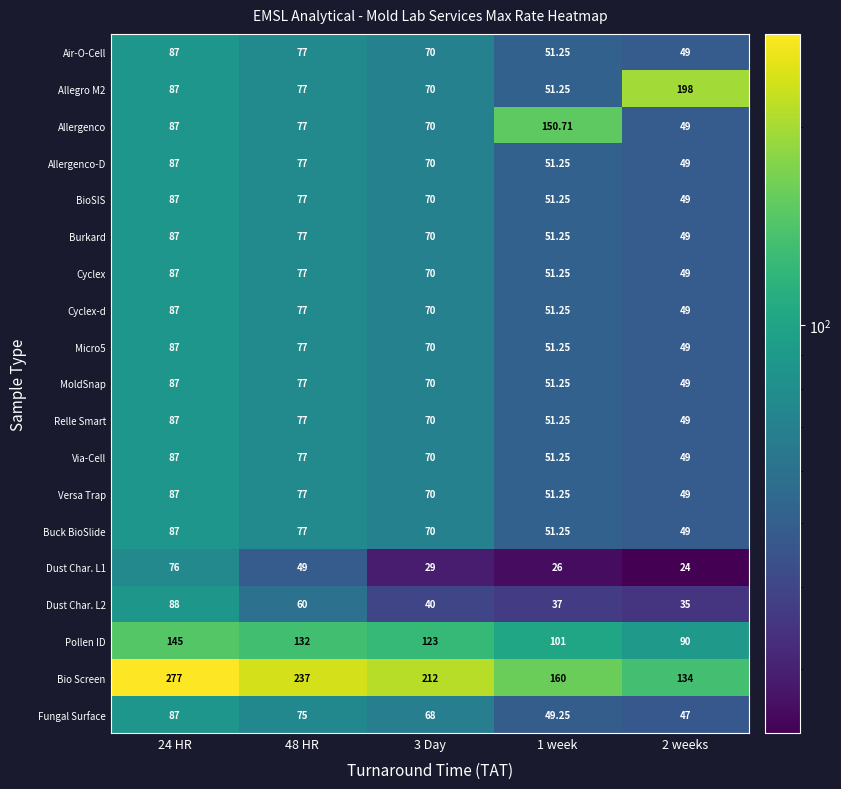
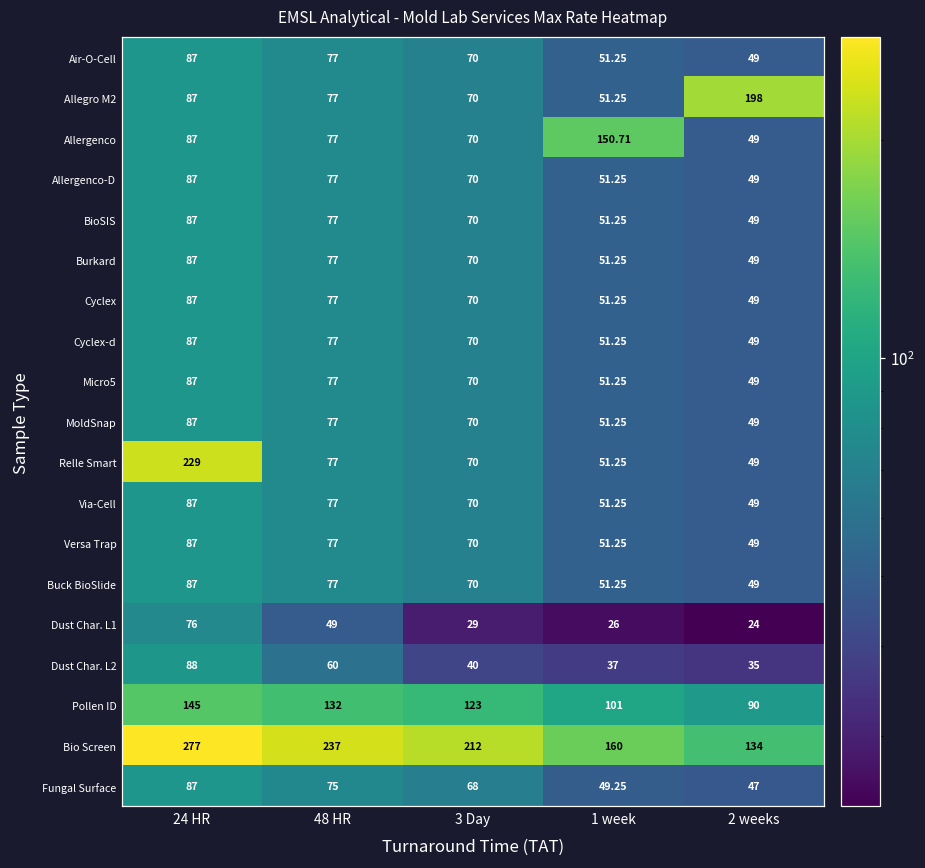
  {
    "Air-O-Cell": {
      "24 HR": 87,
      "48 HR": 77,
      "3 Day": 70,
      "1 week": 51.25,
      "2 weeks": 49
    },
    "Allegro M2": {
      "24 HR": 87,
      "48 HR": 77,
      "3 Day": 70,
      "1 week": 51.25,
      "2 weeks": 198
    },
    "Allergenco": {
      "24 HR": 87,
      "48 HR": 77,
      "3 Day": 70,
      "1 week": 150.71,
      "2 weeks": 49
    },
    "Allergenco-D": {
      "24 HR": 87,
      "48 HR": 77,
      "3 Day": 70,
      "1 week": 51.25,
      "2 weeks": 49
    },
    "BioSIS": {
      "24 HR": 87,
      "48 HR": 77,
      "3 Day": 70,
      "1 week": 51.25,
      "2 weeks": 49
    },
    "Burkard": {
      "24 HR": 87,
      "48 HR": 77,
      "3 Day": 70,
      "1 week": 51.25,
      "2 weeks": 49
    },
    "Cyclex": {
      "24 HR": 87,
      "48 HR": 77,
      "3 Day": 70,
      "1 week": 51.25,
      "2 weeks": 49
    },
    "Cyclex-d": {
      "24 HR": 87,
      "48 HR": 77,
      "3 Day": 70,
      "1 week": 51.25,
      "2 weeks": 49
    },
    "Micro5": {
      "24 HR": 87,
      "48 HR": 77,
      "3 Day": 70,
      "1 week": 51.25,
      "2 weeks": 49
    },
    "MoldSnap": {
      "24 HR": 87,
      "48 HR": 77,
      "3 Day": 70,
      "1 week": 51.25,
      "2 weeks": 49
    },
    "Relle Smart": {
-     "24 HR": 87,
+     "24 HR": 229,
      "48 HR": 77,
      "3 Day": 70,
      "1 week": 51.25,
      "2 weeks": 49
    },
    "Via-Cell": {
      "24 HR": 87,
      "48 HR": 77,
      "3 Day": 70,
      "1 week": 51.25,
      "2 weeks": 49
    },
    "Versa Trap": {
      "24 HR": 87,
      "48 HR": 77,
      "3 Day": 70,
      "1 week": 51.25,
      "2 weeks": 49
    },
    "Buck BioSlide": {
      "24 HR": 87,
      "48 HR": 77,
      "3 Day": 70,
      "1 week": 51.25,
      "2 weeks": 49
    },
    "Dust Char. L1": {
      "24 HR": 76,
      "48 HR": 49,
      "3 Day": 29,
      "1 week": 26,
      "2 weeks": 24
    },
    "Dust Char. L2": {
      "24 HR": 88,
      "48 HR": 60,
      "3 Day": 40,
      "1 week": 37,
      "2 weeks": 35
    },
    "Pollen ID": {
      "24 HR": 145,
      "48 HR": 132,
      "3 Day": 123,
      "1 week": 101,
      "2 weeks": 90
    },
    "Bio Screen": {
      "24 HR": 277,
      "48 HR": 237,
      "3 Day": 212,
      "1 week": 160,
      "2 weeks": 134
    },
    "Fungal Surface": {
      "24 HR": 87,
      "48 HR": 75,
      "3 Day": 68,
      "1 week": 49.25,
      "2 weeks": 47
    }
  }
